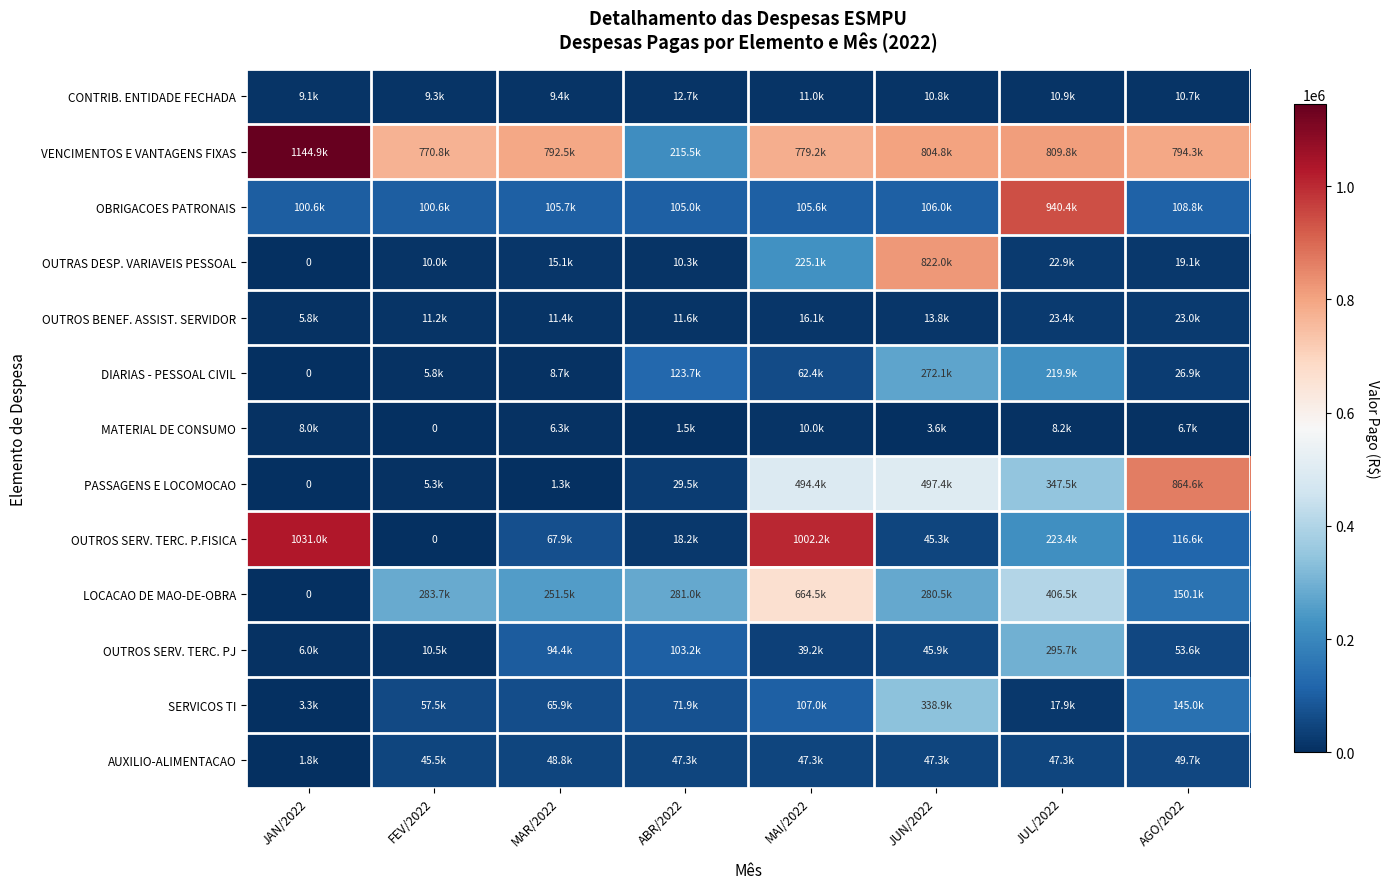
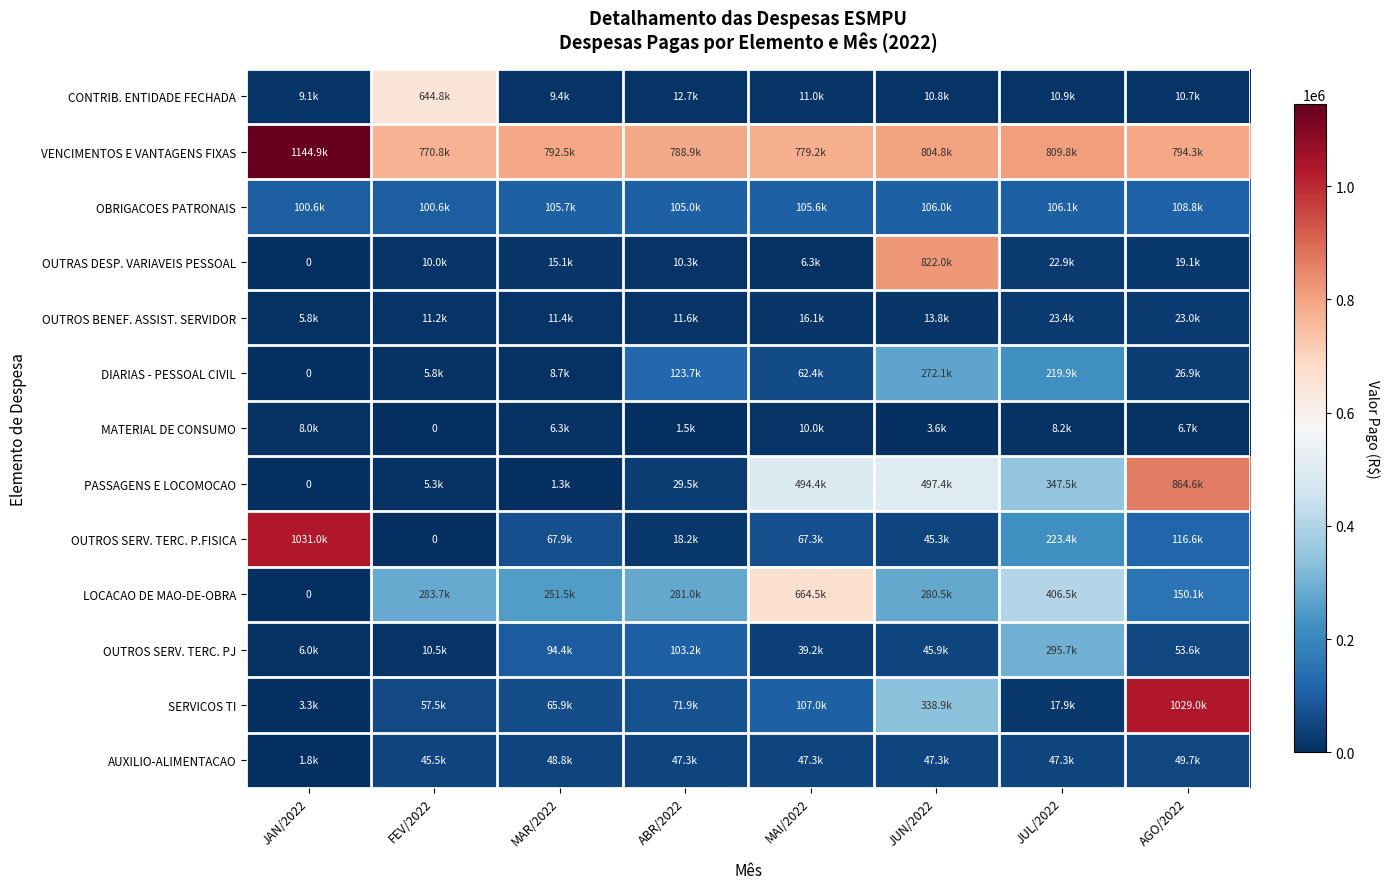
  {
    "CONTRIB. ENTIDADE FECHADA": {
      "JAN/2022": "9.1k",
-     "FEV/2022": "9.3k",
+     "FEV/2022": "644.8k",
      "MAR/2022": "9.4k",
      "ABR/2022": "12.7k",
      "MAI/2022": "11.0k",
      "JUN/2022": "10.8k",
      "JUL/2022": "10.9k",
      "AGO/2022": "10.7k"
    },
    "VENCIMENTOS E VANTAGENS FIXAS": {
      "JAN/2022": "1144.9k",
      "FEV/2022": "770.8k",
      "MAR/2022": "792.5k",
-     "ABR/2022": "215.5k",
+     "ABR/2022": "788.9k",
      "MAI/2022": "779.2k",
      "JUN/2022": "804.8k",
      "JUL/2022": "809.8k",
      "AGO/2022": "794.3k"
    },
    "OBRIGACOES PATRONAIS": {
      "JAN/2022": "100.6k",
      "FEV/2022": "100.6k",
      "MAR/2022": "105.7k",
      "ABR/2022": "105.0k",
      "MAI/2022": "105.6k",
      "JUN/2022": "106.0k",
-     "JUL/2022": "940.4k",
+     "JUL/2022": "106.1k",
      "AGO/2022": "108.8k"
    },
    "OUTRAS DESP. VARIAVEIS PESSOAL": {
      "JAN/2022": "0",
      "FEV/2022": "10.0k",
      "MAR/2022": "15.1k",
      "ABR/2022": "10.3k",
-     "MAI/2022": "225.1k",
+     "MAI/2022": "6.3k",
      "JUN/2022": "822.0k",
      "JUL/2022": "22.9k",
      "AGO/2022": "19.1k"
    },
    "OUTROS BENEF. ASSIST. SERVIDOR": {
      "JAN/2022": "5.8k",
      "FEV/2022": "11.2k",
      "MAR/2022": "11.4k",
      "ABR/2022": "11.6k",
      "MAI/2022": "16.1k",
      "JUN/2022": "13.8k",
      "JUL/2022": "23.4k",
      "AGO/2022": "23.0k"
    },
    "DIARIAS - PESSOAL CIVIL": {
      "JAN/2022": "0",
      "FEV/2022": "5.8k",
      "MAR/2022": "8.7k",
      "ABR/2022": "123.7k",
      "MAI/2022": "62.4k",
      "JUN/2022": "272.1k",
      "JUL/2022": "219.9k",
      "AGO/2022": "26.9k"
    },
    "MATERIAL DE CONSUMO": {
      "JAN/2022": "8.0k",
      "FEV/2022": "0",
      "MAR/2022": "6.3k",
      "ABR/2022": "1.5k",
      "MAI/2022": "10.0k",
      "JUN/2022": "3.6k",
      "JUL/2022": "8.2k",
      "AGO/2022": "6.7k"
    },
    "PASSAGENS E LOCOMOCAO": {
      "JAN/2022": "0",
      "FEV/2022": "5.3k",
      "MAR/2022": "1.3k",
      "ABR/2022": "29.5k",
      "MAI/2022": "494.4k",
      "JUN/2022": "497.4k",
      "JUL/2022": "347.5k",
      "AGO/2022": "864.6k"
    },
    "OUTROS SERV. TERC. P.FISICA": {
      "JAN/2022": "1031.0k",
      "FEV/2022": "0",
      "MAR/2022": "67.9k",
      "ABR/2022": "18.2k",
-     "MAI/2022": "1002.2k",
+     "MAI/2022": "67.3k",
      "JUN/2022": "45.3k",
      "JUL/2022": "223.4k",
      "AGO/2022": "116.6k"
    },
    "LOCACAO DE MAO-DE-OBRA": {
      "JAN/2022": "0",
      "FEV/2022": "283.7k",
      "MAR/2022": "251.5k",
      "ABR/2022": "281.0k",
      "MAI/2022": "664.5k",
      "JUN/2022": "280.5k",
      "JUL/2022": "406.5k",
      "AGO/2022": "150.1k"
    },
    "OUTROS SERV. TERC. PJ": {
      "JAN/2022": "6.0k",
      "FEV/2022": "10.5k",
      "MAR/2022": "94.4k",
      "ABR/2022": "103.2k",
      "MAI/2022": "39.2k",
      "JUN/2022": "45.9k",
      "JUL/2022": "295.7k",
      "AGO/2022": "53.6k"
    },
    "SERVICOS TI": {
      "JAN/2022": "3.3k",
      "FEV/2022": "57.5k",
      "MAR/2022": "65.9k",
      "ABR/2022": "71.9k",
      "MAI/2022": "107.0k",
      "JUN/2022": "338.9k",
      "JUL/2022": "17.9k",
-     "AGO/2022": "145.0k"
+     "AGO/2022": "1029.0k"
    },
    "AUXILIO-ALIMENTACAO": {
      "JAN/2022": "1.8k",
      "FEV/2022": "45.5k",
      "MAR/2022": "48.8k",
      "ABR/2022": "47.3k",
      "MAI/2022": "47.3k",
      "JUN/2022": "47.3k",
      "JUL/2022": "47.3k",
      "AGO/2022": "49.7k"
    }
  }
